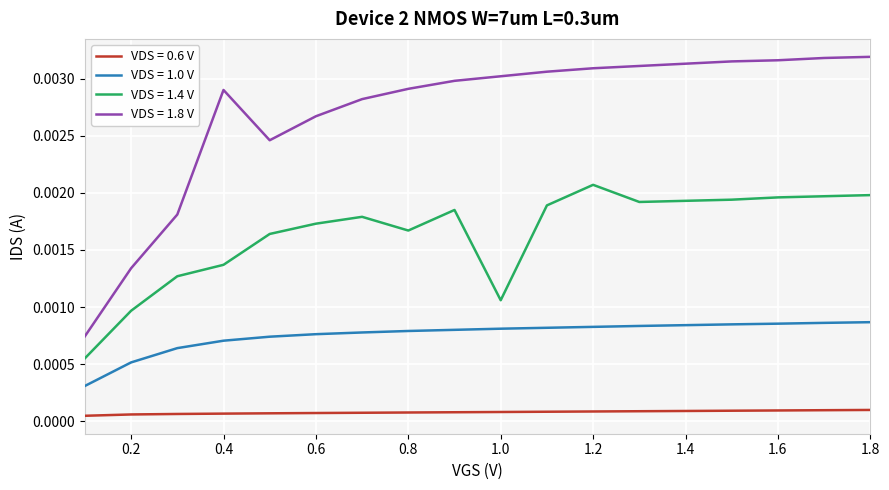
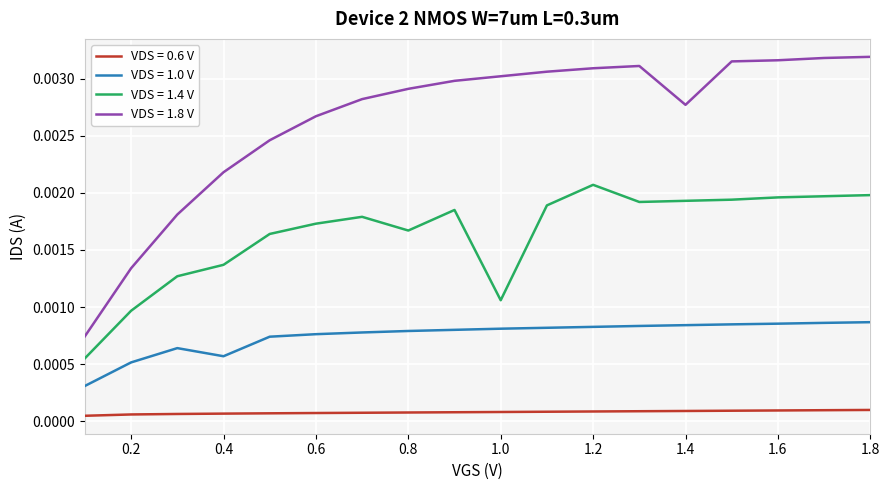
  {
    "VDS = 0.6 V": {
      "0.2": 0.00006,
      "0.4": 0.00007,
      "0.6": 0.00007,
      "0.8": 0.00008,
      "1.0": 0.00008,
      "1.2": 0.00009,
      "1.4": 0.00009,
      "1.6": 0.00010,
      "1.8": 0.00010
    },
    "VDS = 1.0 V": {
      "0.2": 0.00052,
-     "0.4": 0.00071,
+     "0.4": 0.00057,
      "0.6": 0.00076,
      "0.8": 0.00079,
      "1.0": 0.00081,
      "1.2": 0.00083,
      "1.4": 0.00084,
      "1.6": 0.00086,
      "1.8": 0.00087
    },
    "VDS = 1.4 V": {
      "0.2": 0.00097,
      "0.4": 0.00137,
      "0.6": 0.00173,
      "0.8": 0.00167,
      "1.0": 0.00106,
      "1.2": 0.00207,
      "1.4": 0.00193,
      "1.6": 0.00196,
      "1.8": 0.00198
    },
    "VDS = 1.8 V": {
      "0.2": 0.00134,
-     "0.4": 0.00290,
+     "0.4": 0.00218,
      "0.6": 0.00267,
      "0.8": 0.00291,
      "1.0": 0.00302,
      "1.2": 0.00309,
-     "1.4": 0.00313,
+     "1.4": 0.00277,
      "1.6": 0.00316,
      "1.8": 0.00319
    }
  }
